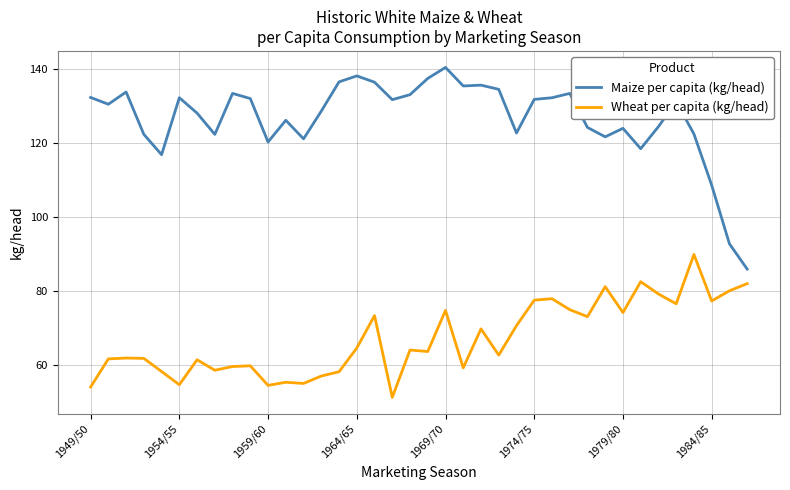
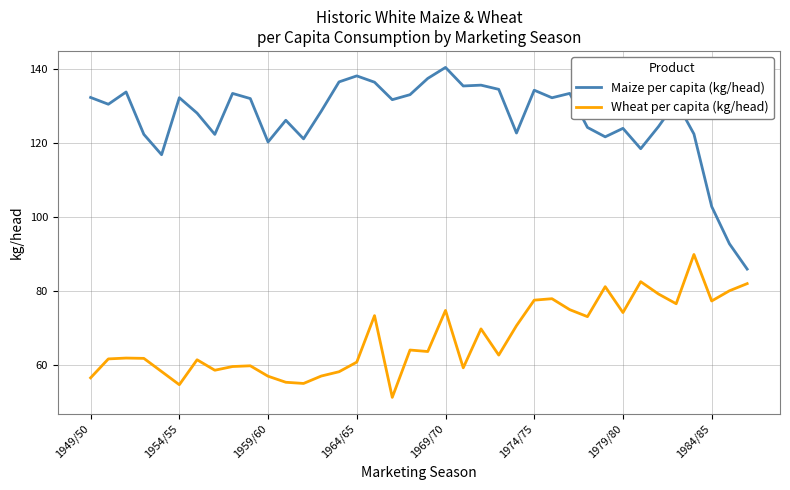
  {
    "Maize per capita (kg/head)": {
      "1949/50": 132,
      "1954/55": 132,
      "1959/60": 120,
      "1964/65": 138,
      "1969/70": 140,
-     "1974/75": 132,
+     "1974/75": 134,
      "1979/80": 124,
-     "1984/85": 109
+     "1984/85": 103
    },
    "Wheat per capita (kg/head)": {
-     "1949/50": 54,
+     "1949/50": 57,
      "1954/55": 55,
-     "1959/60": 55,
-     "1964/65": 65,
+     "1959/60": 57,
+     "1964/65": 61,
      "1969/70": 75,
      "1974/75": 78,
      "1979/80": 74,
      "1984/85": 77
    }
  }
